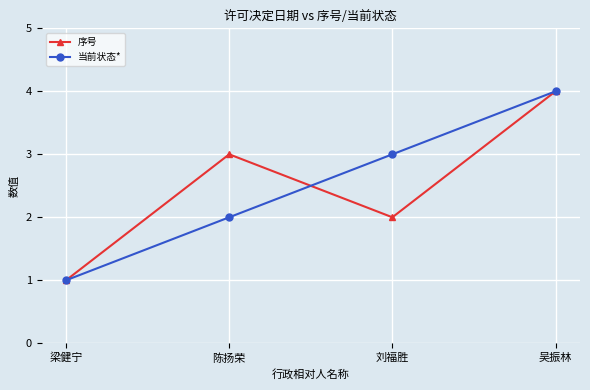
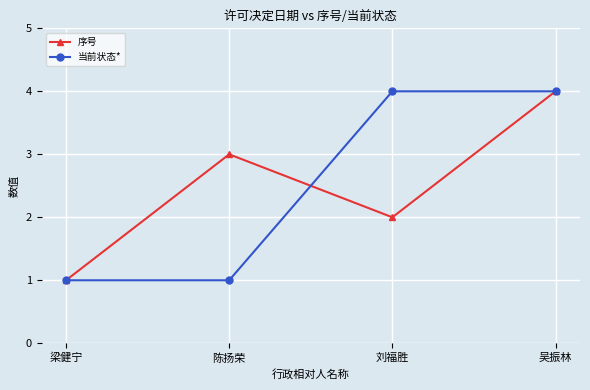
  {
    "序号": {
      "陈扬荣": 3,
      "刘福胜": 2
    },
    "当前状态*": {
-     "陈扬荣": 2,
-     "刘福胜": 3
+     "陈扬荣": 1,
+     "刘福胜": 4
    }
  }
